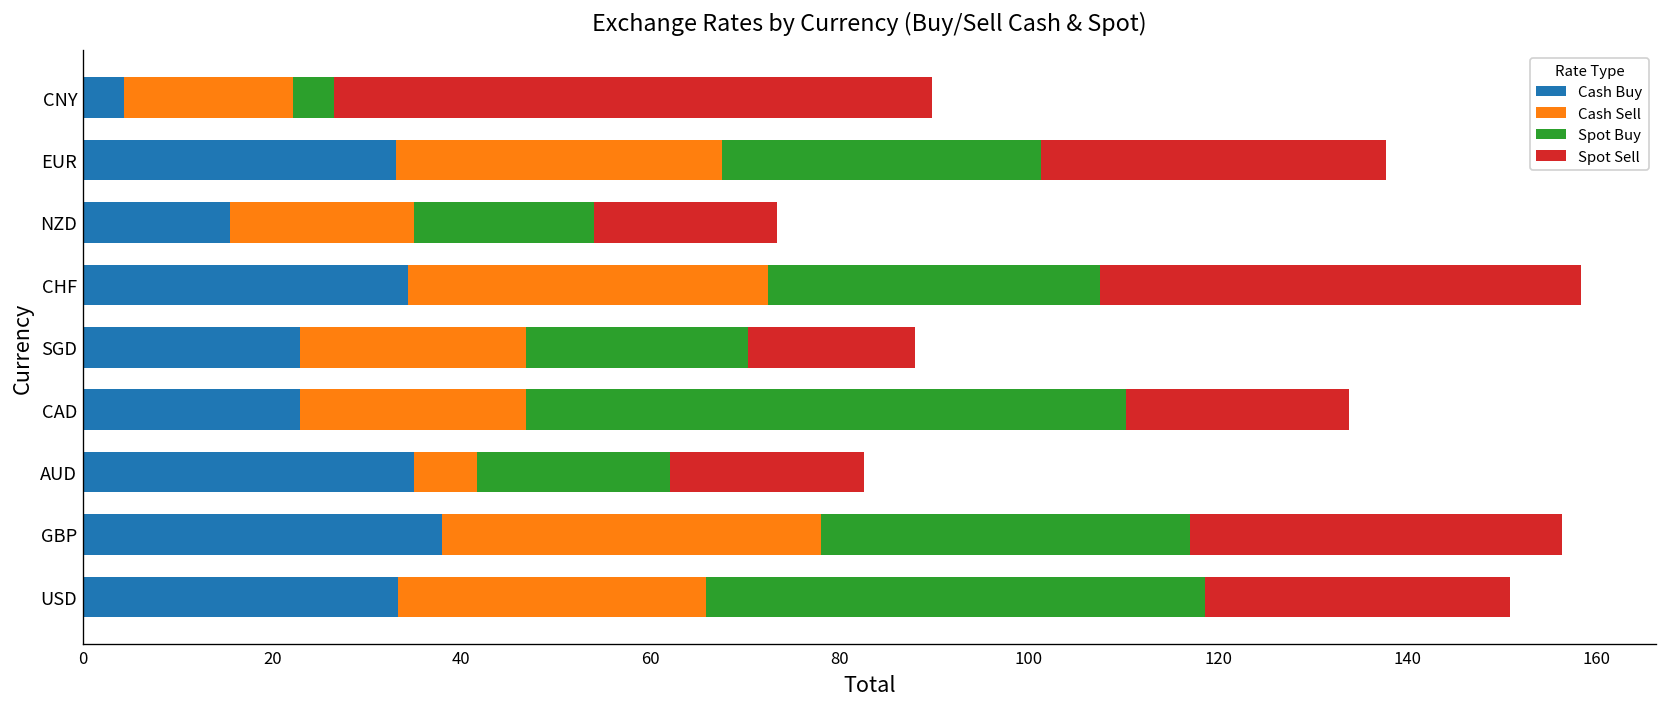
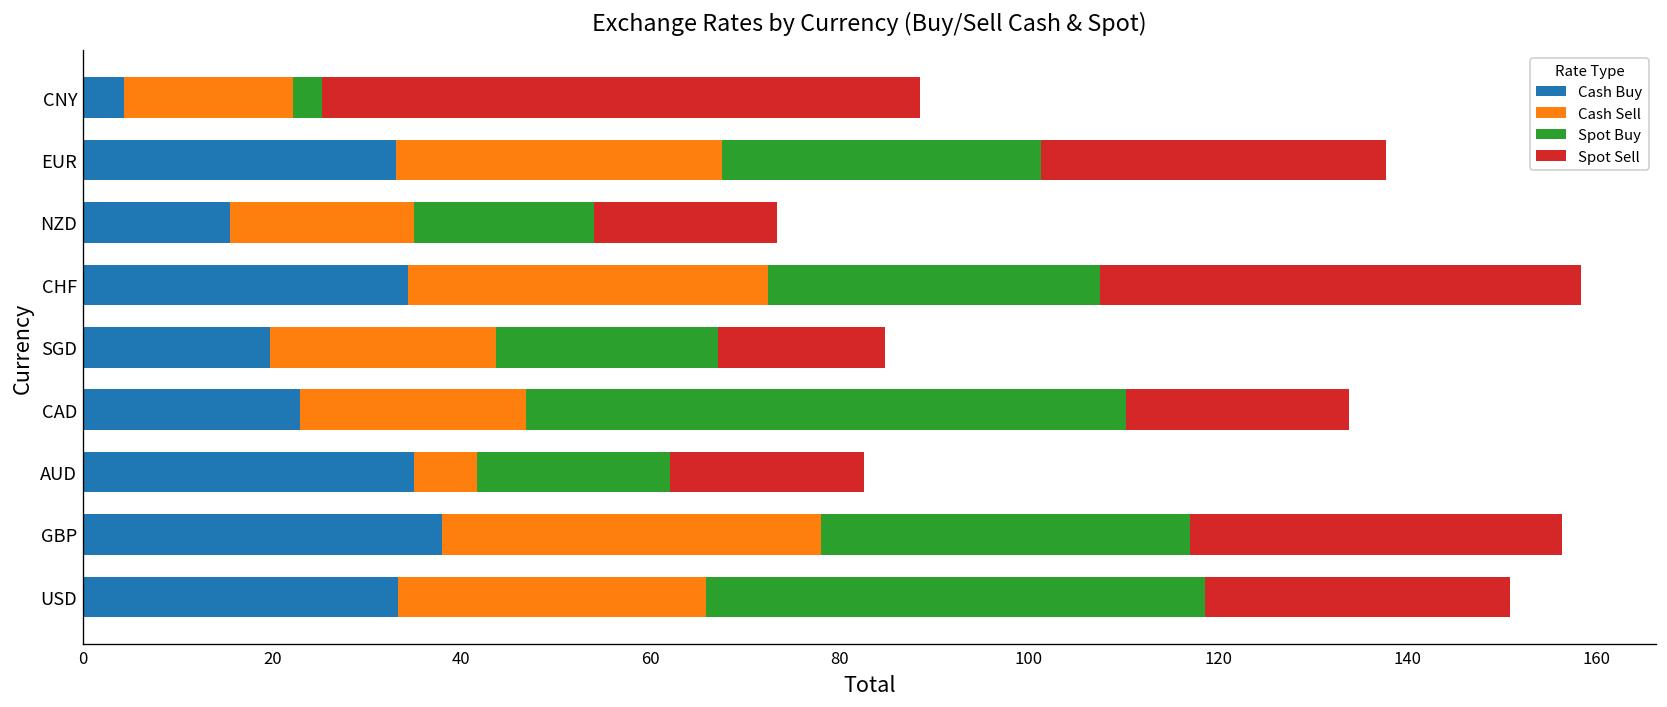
  {
    "Cash Buy": {
      "CNY": 4,
      "EUR": 33,
      "NZD": 15,
      "CHF": 34,
-     "SGD": 23,
+     "SGD": 20,
      "CAD": 23,
      "AUD": 35,
      "GBP": 38,
      "USD": 33
    },
    "Cash Sell": {
      "CNY": 18,
      "EUR": 34,
      "NZD": 20,
      "CHF": 38,
      "SGD": 24,
      "CAD": 24,
      "AUD": 7,
      "GBP": 40,
      "USD": 33
    },
    "Spot Buy": {
-     "CNY": 4,
+     "CNY": 3,
      "EUR": 34,
      "NZD": 19,
      "CHF": 35,
      "SGD": 23,
      "CAD": 63,
      "AUD": 20,
      "GBP": 39,
      "USD": 53
    },
    "Spot Sell": {
      "CNY": 63,
      "EUR": 37,
      "NZD": 19,
      "CHF": 51,
      "SGD": 18,
      "CAD": 24,
      "AUD": 21,
      "GBP": 39,
      "USD": 32
    }
  }
